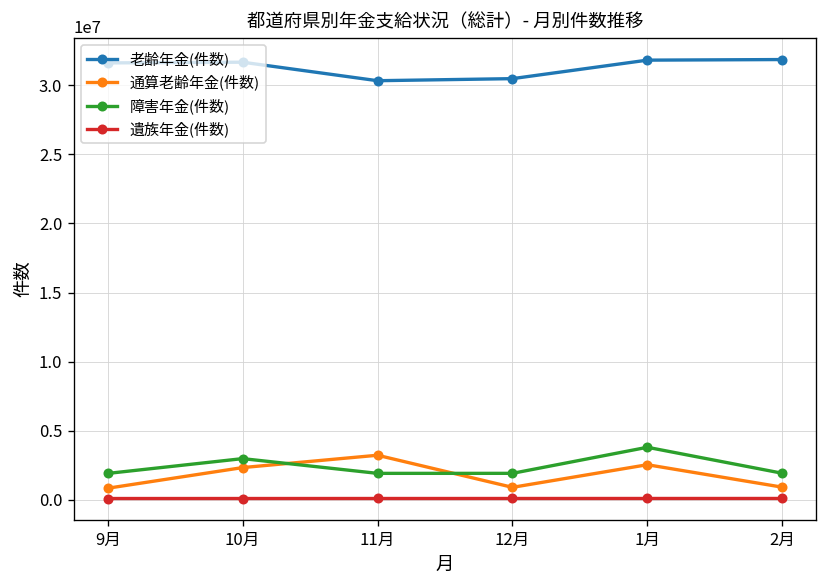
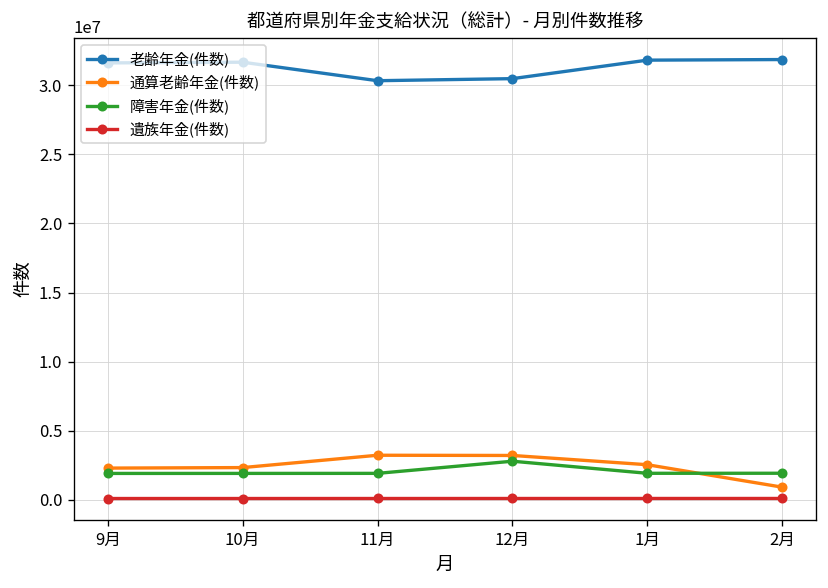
  {
    "老齢年金(件数)": {
      "11月": 30300000,
      "12月": 30500000,
      "1月": 31800000,
      "2月": 31900000
    },
    "通算老齢年金(件数)": {
-     "9月": 800000,
+     "9月": 2300000,
      "10月": 2300000,
      "11月": 3200000,
-     "12月": 900000,
+     "12月": 3200000,
      "1月": 2500000,
      "2月": 900000
    },
    "障害年金(件数)": {
      "9月": 1900000,
-     "10月": 3000000,
+     "10月": 1900000,
      "11月": 1900000,
-     "12月": 1900000,
-     "1月": 3800000,
+     "12月": 2800000,
+     "1月": 1900000,
      "2月": 1900000
    },
    "遺族年金(件数)": {
      "9月": 100000,
      "10月": 100000,
      "11月": 100000,
      "12月": 100000,
      "1月": 100000,
      "2月": 100000
    }
  }
